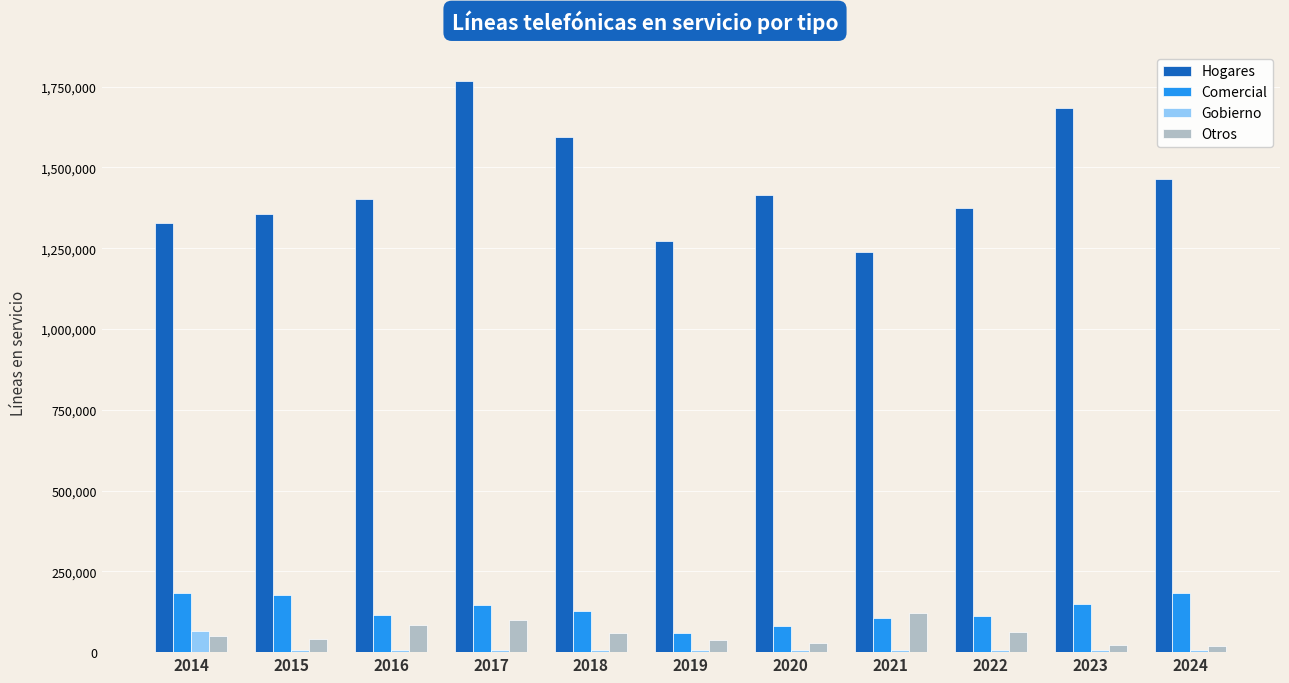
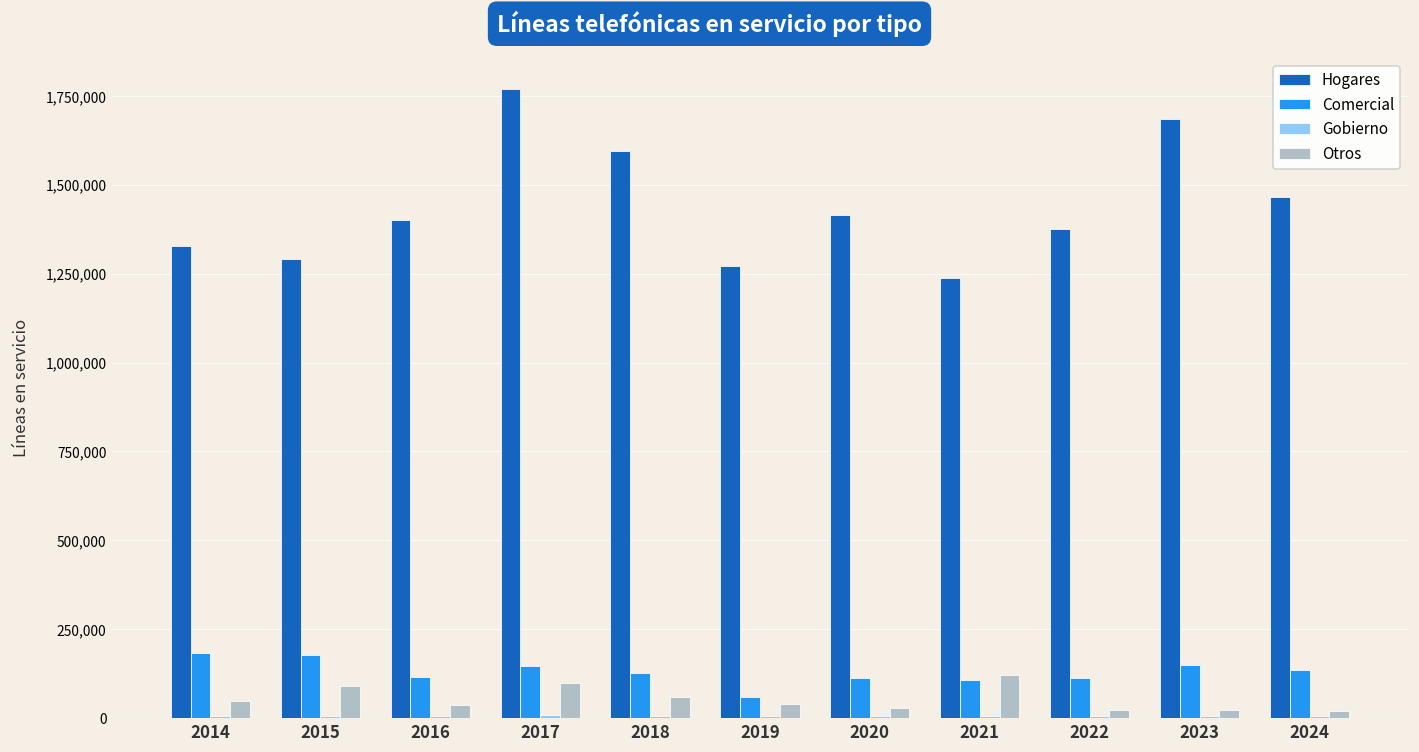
  {
    "Hogares": {
      "2014": "1,330,000",
-     "2015": "1,360,000",
+     "2015": "1,290,000",
      "2016": "1,400,000",
      "2017": "1,770,000",
      "2018": "1,590,000",
      "2019": "1,270,000",
      "2020": "1,410,000",
      "2021": "1,240,000",
      "2022": "1,380,000",
      "2023": "1,690,000",
      "2024": "1,470,000"
    },
    "Comercial": {
      "2014": "180,000",
      "2015": "180,000",
      "2016": "120,000",
      "2017": "150,000",
      "2018": "130,000",
      "2019": "60,000",
-     "2020": "80,000",
+     "2020": "110,000",
      "2021": "110,000",
      "2022": "110,000",
      "2023": "150,000",
-     "2024": "180,000"
+     "2024": "140,000"
    },
    "Gobierno": {
-     "2014": "70,000"
+     "2014": "10,000"
    },
    "Otros": {
      "2014": "50,000",
-     "2015": "40,000",
-     "2016": "90,000",
+     "2015": "90,000",
+     "2016": "40,000",
      "2017": "100,000",
      "2018": "60,000",
      "2019": "40,000",
      "2020": "30,000",
      "2021": "120,000",
-     "2022": "60,000",
+     "2022": "20,000",
      "2023": "20,000",
      "2024": "20,000"
    }
  }
